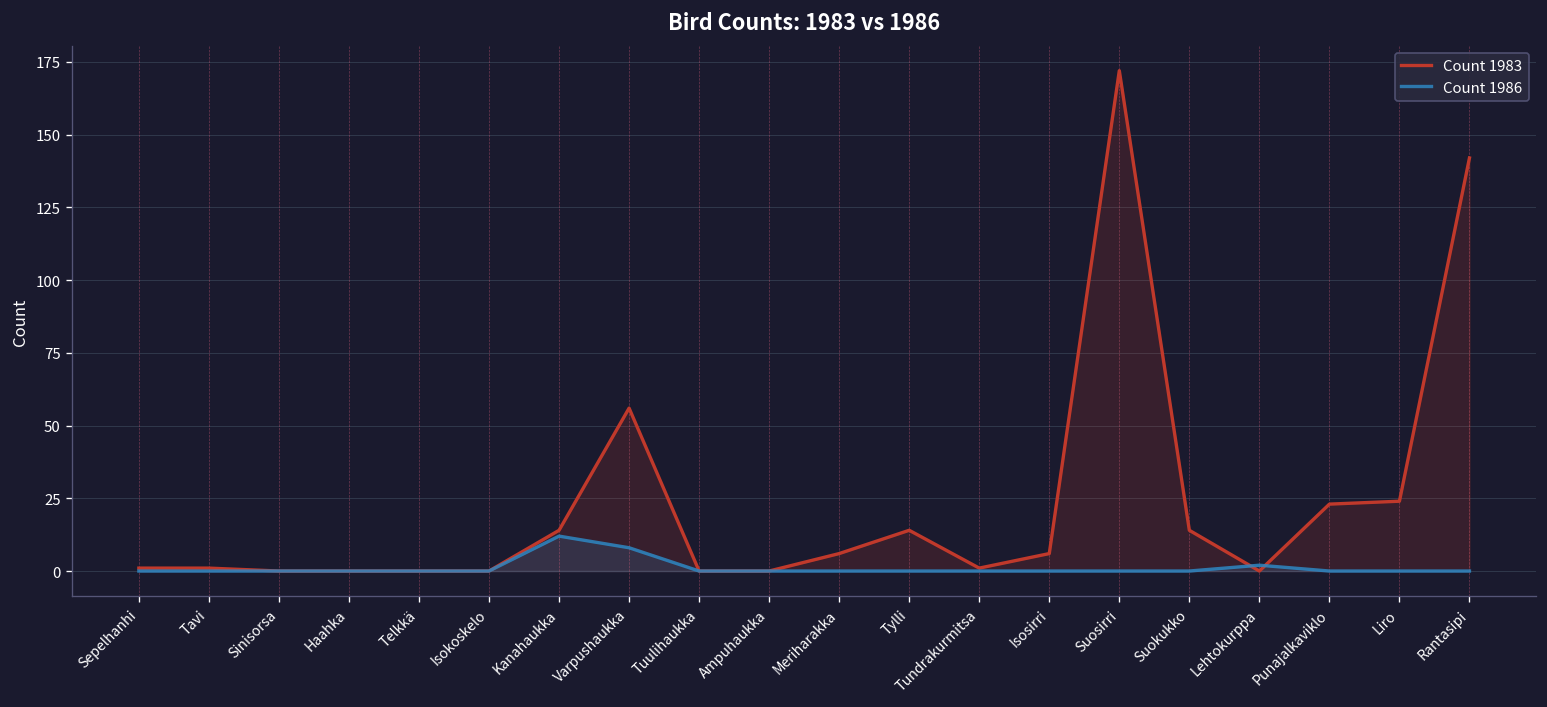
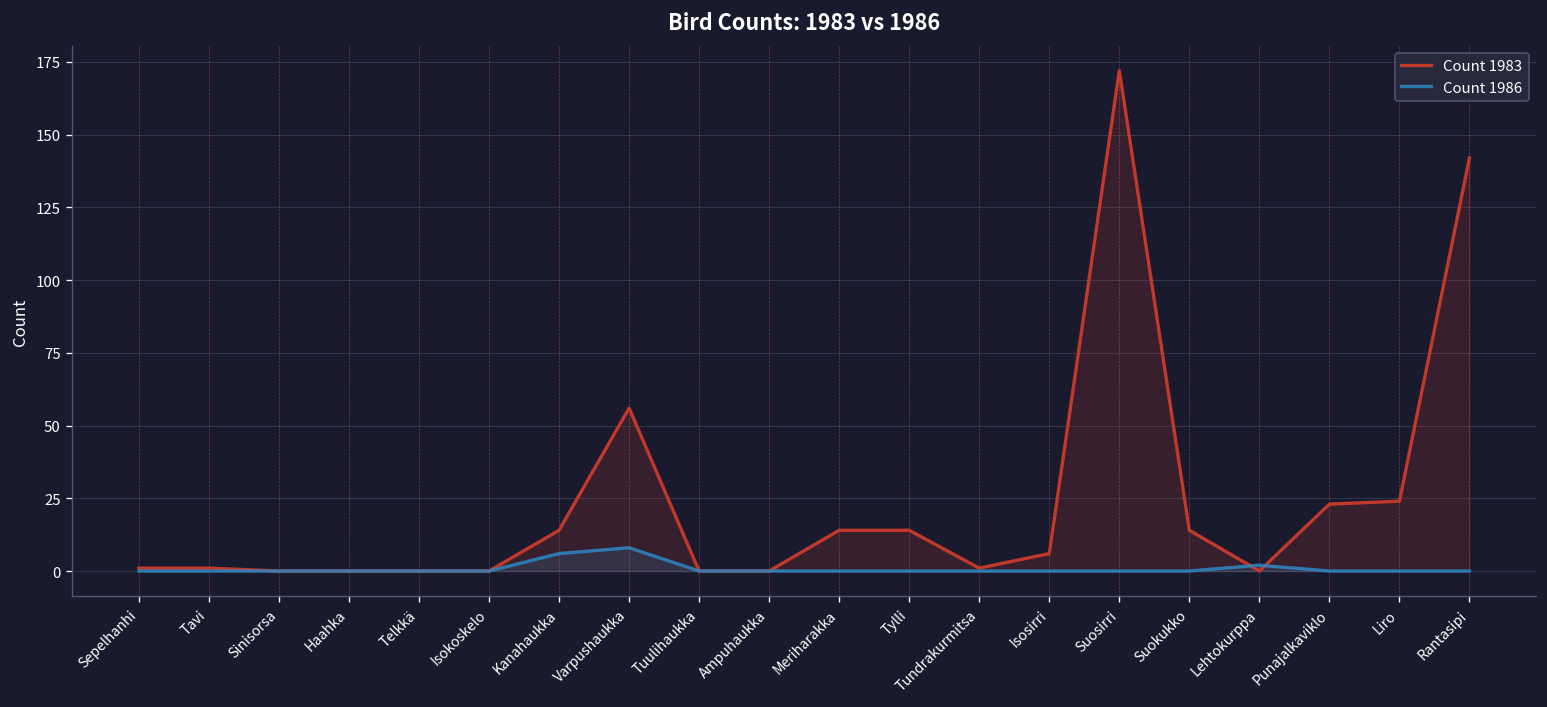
  {
    "Count 1983": {
      "Kanahaukka": 14,
      "Varpushaukka": 56,
-     "Meriharakka": 6,
+     "Meriharakka": 14,
      "Tylli": 14,
      "Isosirri": 6,
      "Suosirri": 172,
      "Suokukko": 14,
      "Lehtokurppa": 0,
      "Punajalkaviklo": 23,
      "Liro": 24,
      "Rantasipi": 142
    },
    "Count 1986": {
-     "Kanahaukka": 12,
+     "Kanahaukka": 6,
      "Varpushaukka": 8,
      "Meriharakka": 0,
      "Tylli": 0,
      "Isosirri": 0,
      "Suosirri": 0,
      "Suokukko": 0,
      "Lehtokurppa": 2,
      "Punajalkaviklo": 0,
      "Liro": 0,
      "Rantasipi": 0
    }
  }
